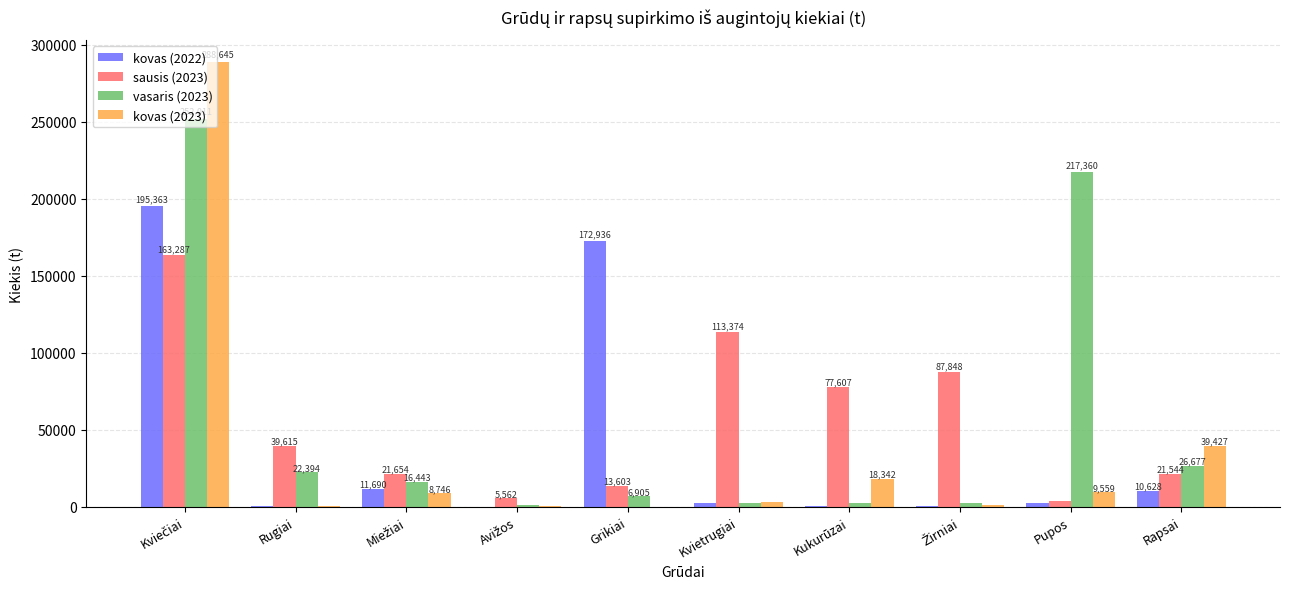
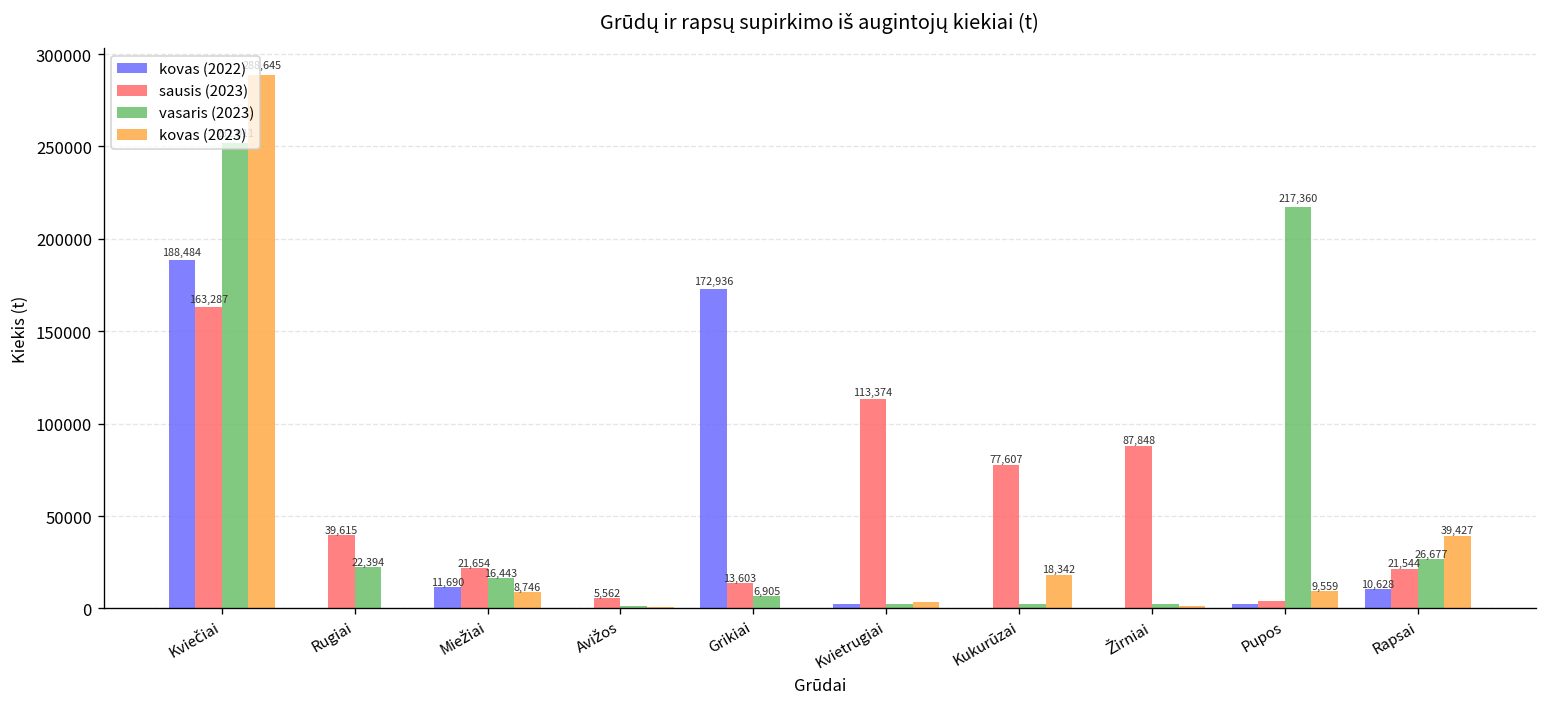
  {
    "kovas (2022)": {
-     "Kviečiai": "195,363",
+     "Kviečiai": "188,484",
      "Miežiai": "11,690",
      "Grikiai": "172,936",
      "Rapsai": "10,628"
    },
    "sausis (2023)": {
      "Kviečiai": "163,287",
      "Rugiai": "39,615",
      "Miežiai": "21,654",
      "Avižos": "5,562",
      "Grikiai": "13,603",
      "Kvietrugiai": "113,374",
      "Kukurūzai": "77,607",
      "Žirniai": "87,848",
      "Rapsai": "21,544"
    },
    "vasaris (2023)": {
      "Rugiai": "22,394",
      "Miežiai": "16,443",
      "Grikiai": "6,905",
      "Pupos": "217,360",
      "Rapsai": "26,677"
    },
    "kovas (2023)": {
      "Miežiai": "8,746",
      "Kukurūzai": "18,342",
      "Pupos": "9,559",
      "Rapsai": "39,427"
    }
  }
